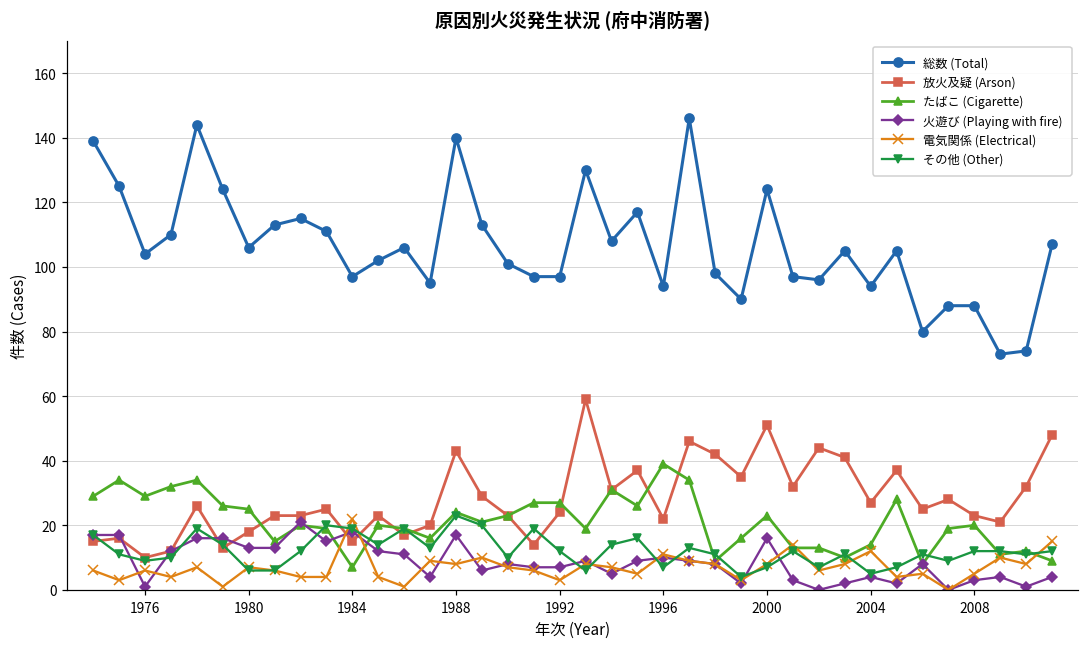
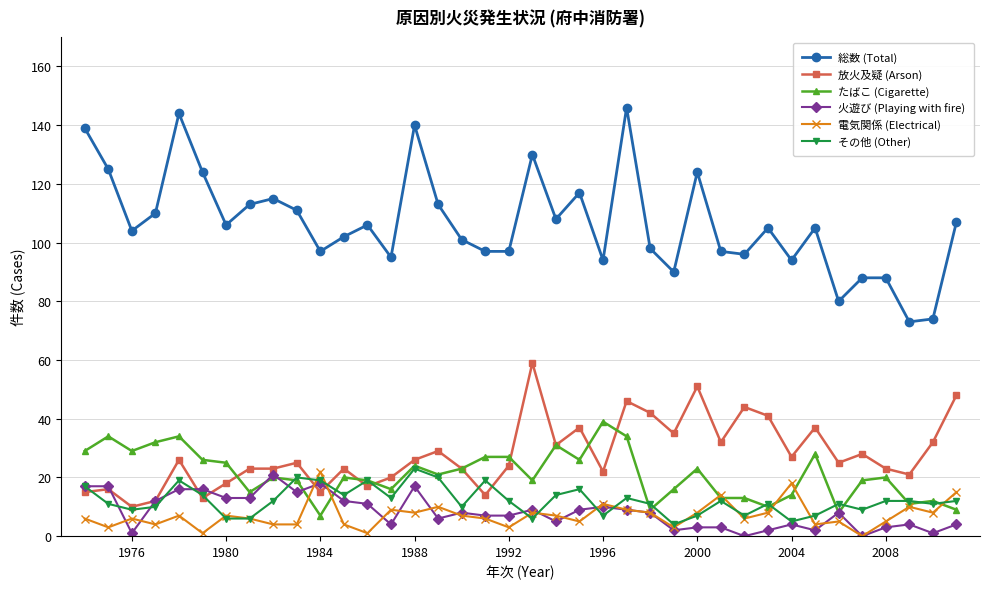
  {
    "総数 (Total)": {
      "1976": 104,
      "1980": 106,
      "1984": 97,
      "1988": 140,
      "1992": 97,
      "1996": 94,
      "2000": 124,
      "2004": 94,
      "2008": 88
    },
    "放火及疑 (Arson)": {
      "1976": 10,
      "1980": 18,
      "1984": 15,
-     "1988": 43,
+     "1988": 26,
      "1992": 24,
      "1996": 22,
      "2000": 51,
      "2004": 27,
      "2008": 23
    },
    "たばこ (Cigarette)": {
      "1976": 29,
      "1980": 25,
      "1984": 7,
      "1988": 24,
      "1992": 27,
      "1996": 39,
      "2000": 23,
      "2004": 14,
      "2008": 20
    },
    "火遊び (Playing with fire)": {
      "1976": 1,
      "1980": 13,
      "1984": 18,
      "1988": 17,
      "1992": 7,
      "1996": 10,
-     "2000": 16,
+     "2000": 3,
      "2004": 4,
      "2008": 3
    },
    "電気関係 (Electrical)": {
      "1976": 6,
      "1980": 7,
      "1984": 22,
      "1988": 8,
      "1992": 3,
      "1996": 11,
      "2000": 8,
-     "2004": 12,
+     "2004": 18,
      "2008": 5
    },
    "その他 (Other)": {
      "1976": 9,
      "1980": 6,
      "1984": 19,
      "1988": 23,
      "1992": 12,
      "1996": 7,
      "2000": 7,
      "2004": 5,
      "2008": 12
    }
  }
